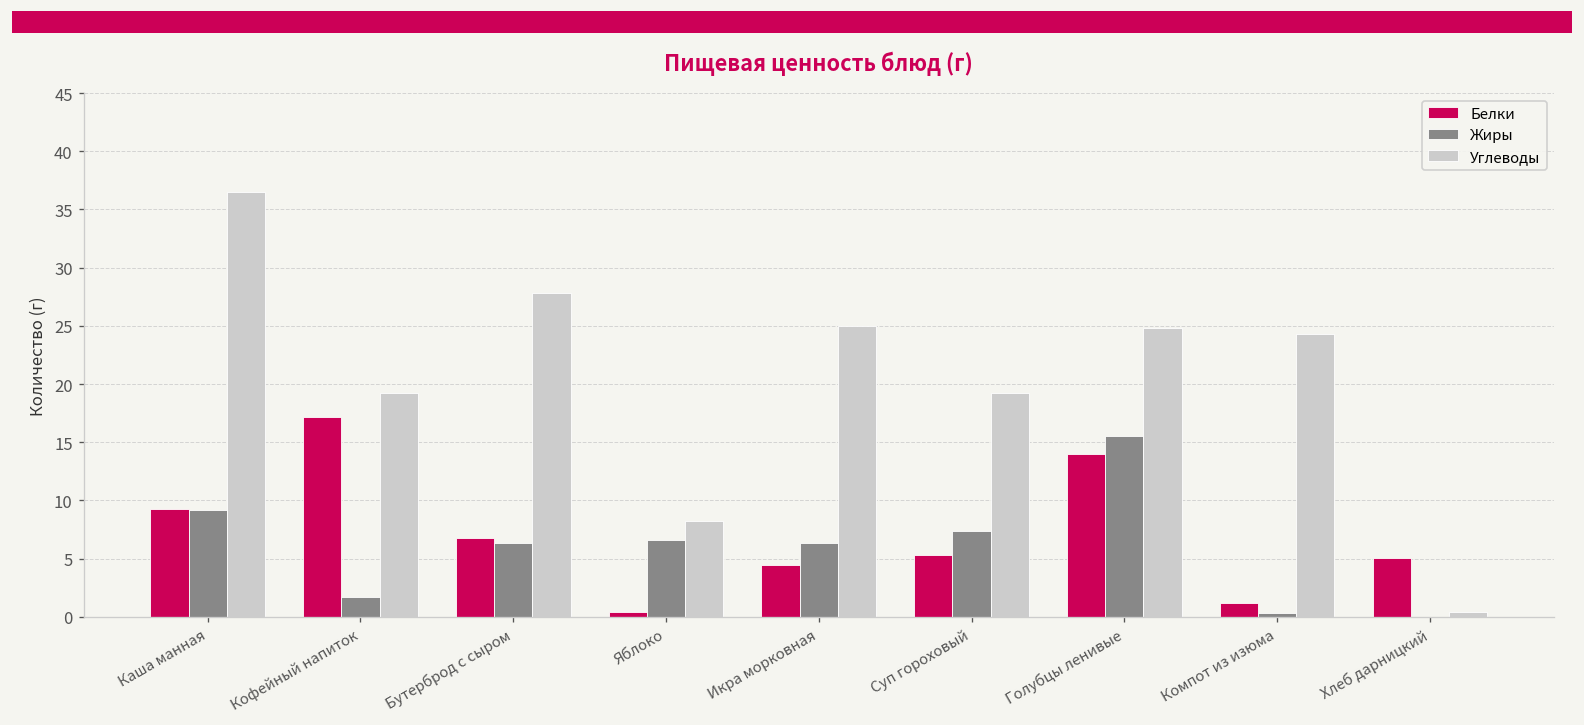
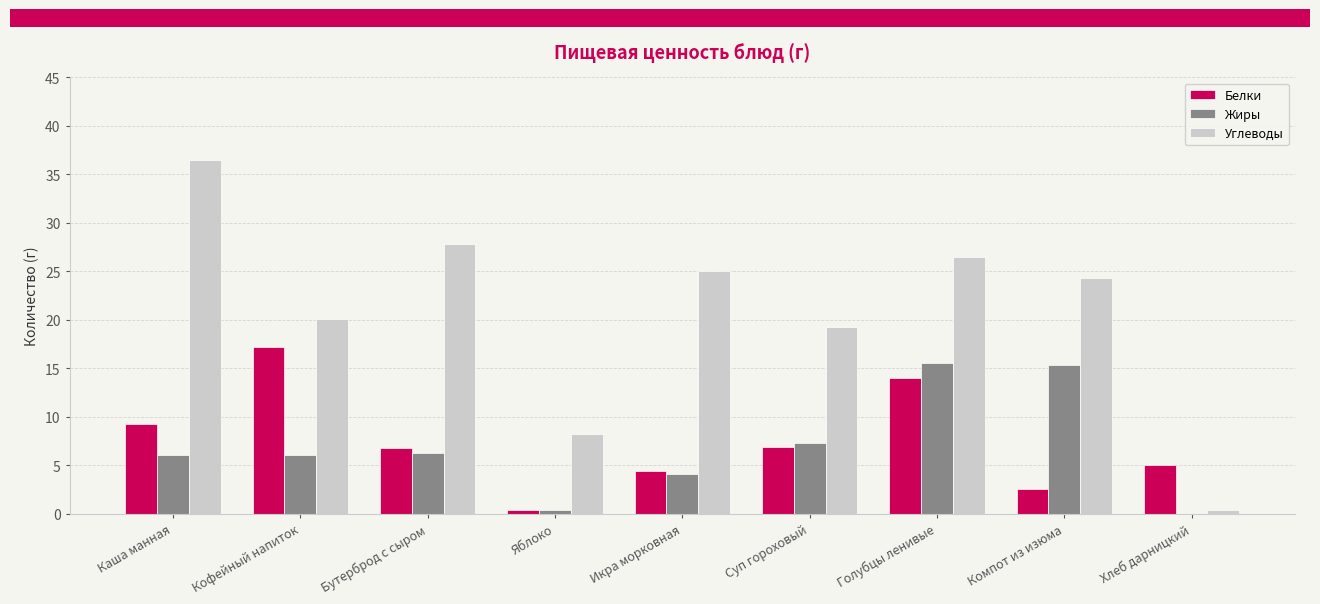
  {
    "Белки": {
      "Каша манная": 9,
      "Кофейный напиток": 17,
      "Бутерброд с сыром": 7,
      "Яблоко": 0,
      "Икра морковная": 4,
-     "Суп гороховый": 5,
+     "Суп гороховый": 7,
      "Голубцы ленивые": 14,
-     "Компот из изюма": 1,
+     "Компот из изюма": 3,
      "Хлеб дарницкий": 5
    },
    "Жиры": {
-     "Каша манная": 9,
-     "Кофейный напиток": 2,
+     "Каша манная": 6,
+     "Кофейный напиток": 6,
      "Бутерброд с сыром": 6,
-     "Яблоко": 7,
-     "Икра морковная": 6,
+     "Яблоко": 0,
+     "Икра морковная": 4,
      "Суп гороховый": 7,
      "Голубцы ленивые": 16,
-     "Компот из изюма": 0,
+     "Компот из изюма": 15,
      "Хлеб дарницкий": 0
    },
    "Углеводы": {
      "Каша манная": 37,
-     "Кофейный напиток": 19,
+     "Кофейный напиток": 20,
      "Бутерброд с сыром": 28,
      "Яблоко": 8,
      "Икра морковная": 25,
      "Суп гороховый": 19,
-     "Голубцы ленивые": 25,
+     "Голубцы ленивые": 27,
      "Компот из изюма": 24,
      "Хлеб дарницкий": 0
    }
  }
